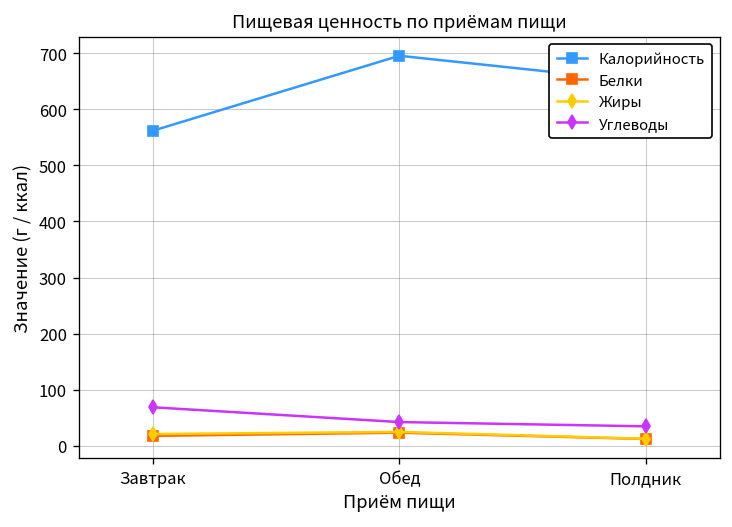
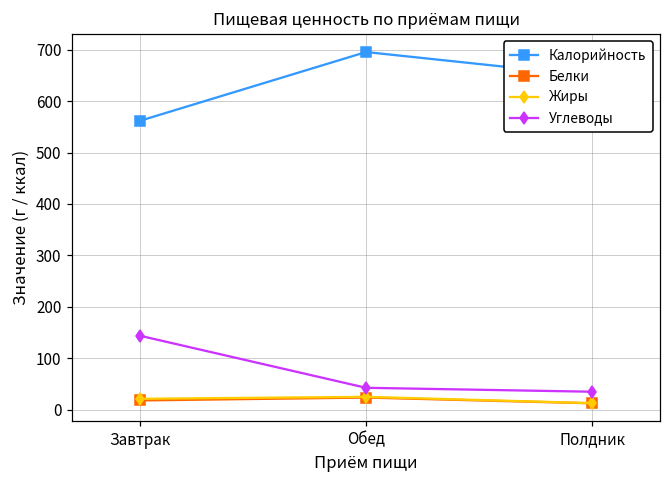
  {
    "Калорийность": {
      "Завтрак": 560,
      "Обед": 700
    },
    "Углеводы": {
-     "Завтрак": 70,
+     "Завтрак": 140,
      "Обед": 40,
      "Полдник": 40
    }
  }
